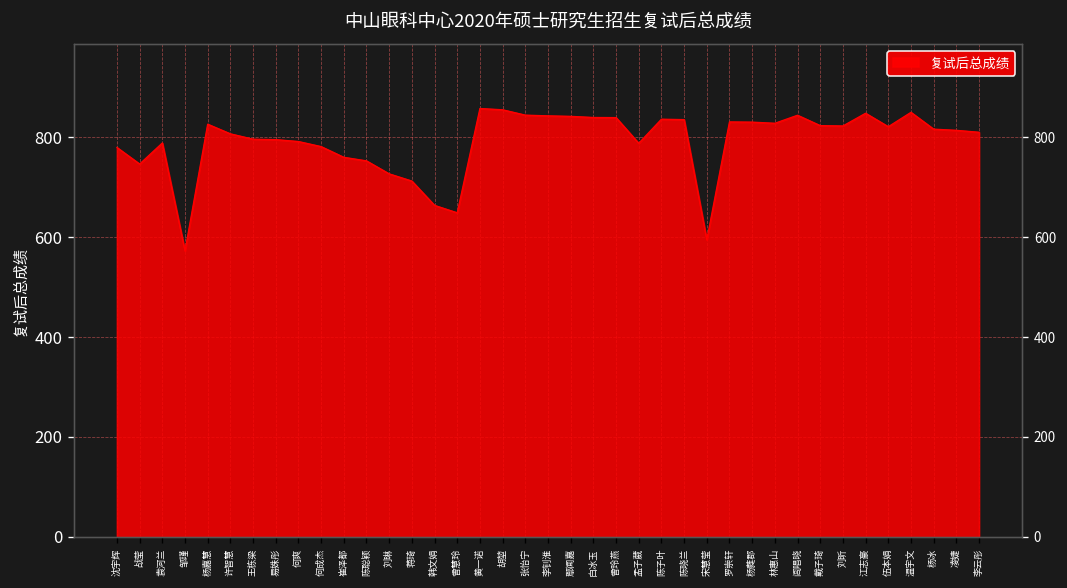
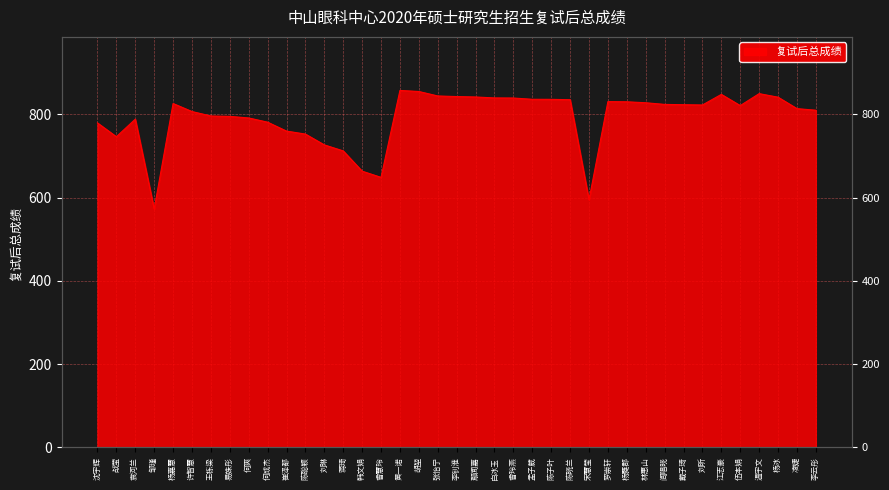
  {
    "沈宇辉": 780,
    "战莹": 750,
    "袁河兰": 790,
    "邹瑾": 570,
    "杨嘉慧": 830,
    "许智慧": 810,
    "王栋梁": 800,
    "易姝彤": 800,
    "何爽": 790,
    "何成杰": 780,
    "崔泽都": 760,
    "陈聪颖": 750,
    "刘琳": 730,
    "蒋琦": 710,
    "韩文娟": 660,
    "曾慧玲": 650,
    "黄一诺": 860,
    "胡堃": 860,
    "张怡宁": 840,
    "李钊淮": 840,
    "鄢闻嘉": 840,
    "白冰玉": 840,
    "曾玲燕": 840,
-   "孟子葳": 790,
+   "孟子葳": 840,
    "陈子叶": 840,
    "陈晓兰": 840,
    "宋慧莹": 590,
    "罗崇轩": 830,
    "杨蕤郡": 830,
    "林惠山": 830,
-   "闾唱晓": 840,
+   "闾唱晓": 820,
    "戴子琦": 820,
    "刘昕": 820,
    "江志豪": 850,
    "伍本娟": 820,
    "温宇文": 850,
-   "杨冰": 820,
+   "杨冰": 840,
    "凌婕": 810,
    "李云彤": 810
  }
